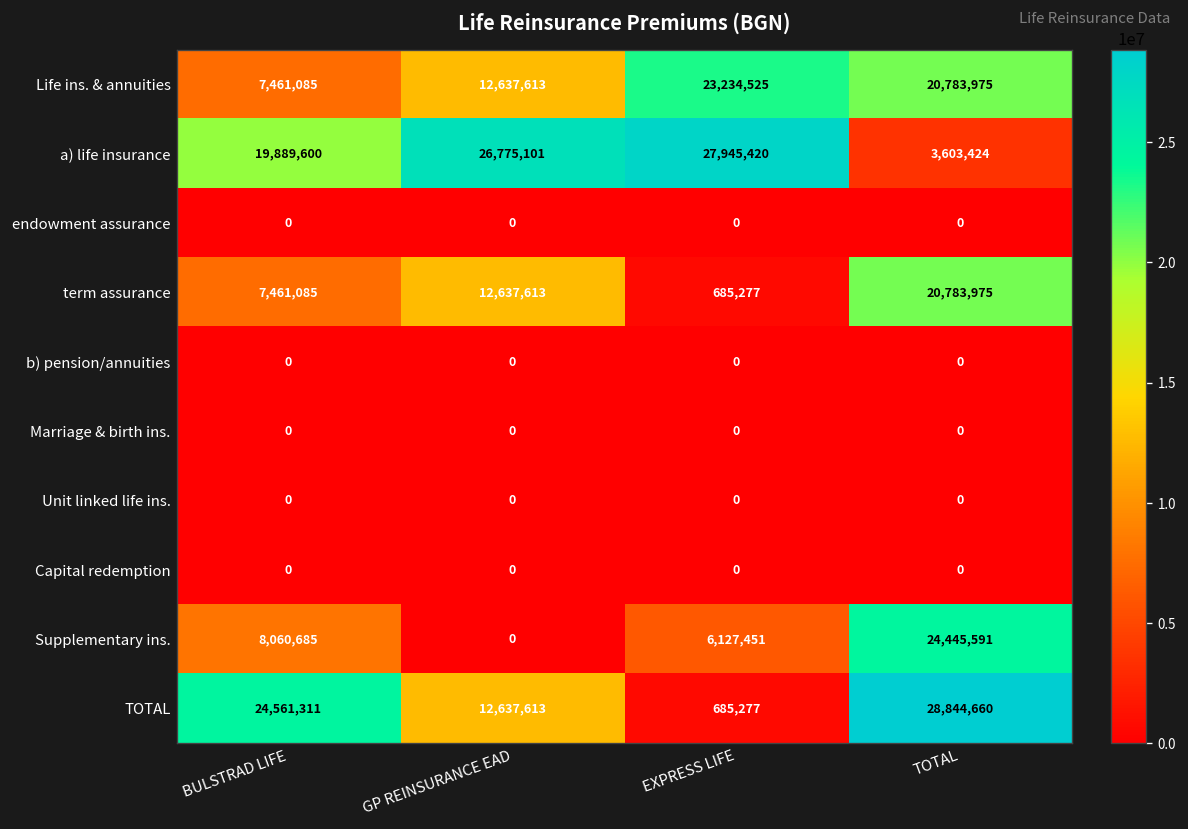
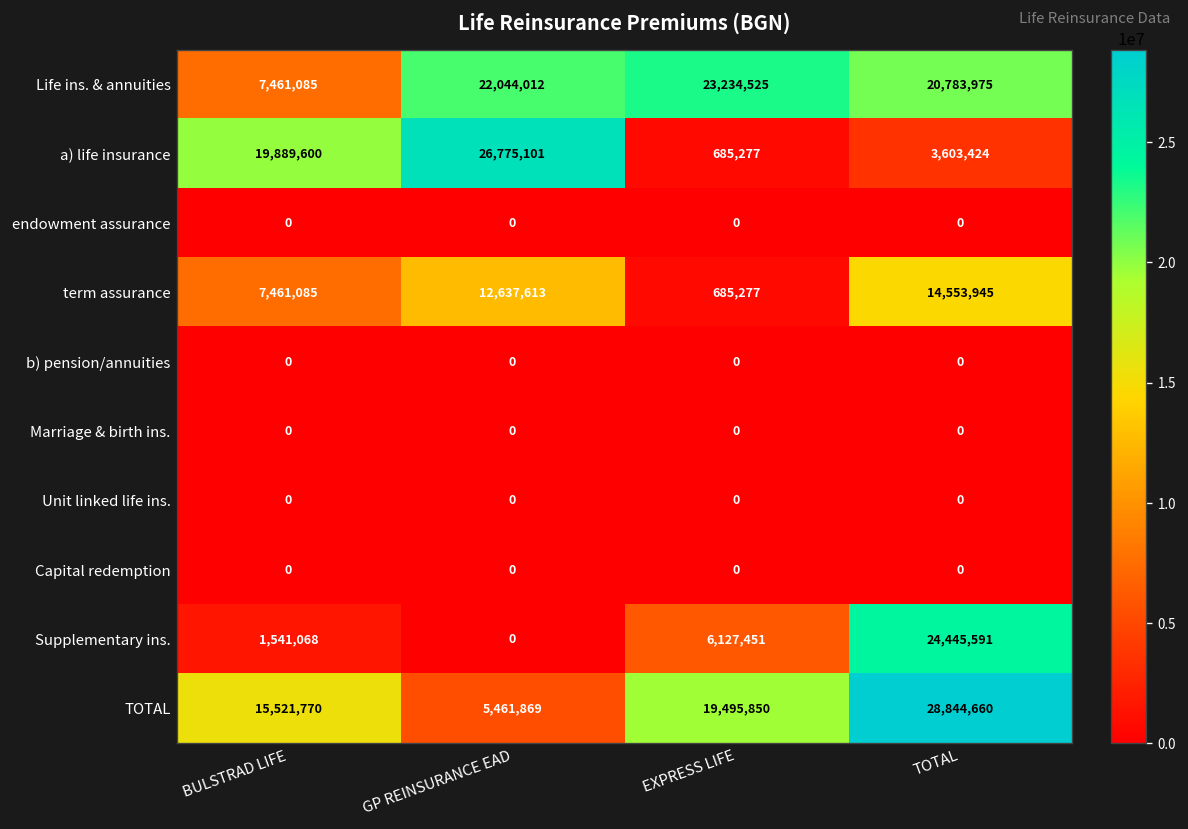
  {
    "Life ins. & annuities": {
      "BULSTRAD LIFE": "7,461,085",
-     "GP REINSURANCE EAD": "12,637,613",
+     "GP REINSURANCE EAD": "22,044,012",
      "EXPRESS LIFE": "23,234,525",
      "TOTAL": "20,783,975"
    },
    "a) life insurance": {
      "BULSTRAD LIFE": "19,889,600",
      "GP REINSURANCE EAD": "26,775,101",
-     "EXPRESS LIFE": "27,945,420",
+     "EXPRESS LIFE": "685,277",
      "TOTAL": "3,603,424"
    },
    "endowment assurance": {
      "BULSTRAD LIFE": "0",
      "GP REINSURANCE EAD": "0",
      "EXPRESS LIFE": "0",
      "TOTAL": "0"
    },
    "term assurance": {
      "BULSTRAD LIFE": "7,461,085",
      "GP REINSURANCE EAD": "12,637,613",
      "EXPRESS LIFE": "685,277",
-     "TOTAL": "20,783,975"
+     "TOTAL": "14,553,945"
    },
    "b) pension/annuities": {
      "BULSTRAD LIFE": "0",
      "GP REINSURANCE EAD": "0",
      "EXPRESS LIFE": "0",
      "TOTAL": "0"
    },
    "Marriage & birth ins.": {
      "BULSTRAD LIFE": "0",
      "GP REINSURANCE EAD": "0",
      "EXPRESS LIFE": "0",
      "TOTAL": "0"
    },
    "Unit linked life ins.": {
      "BULSTRAD LIFE": "0",
      "GP REINSURANCE EAD": "0",
      "EXPRESS LIFE": "0",
      "TOTAL": "0"
    },
    "Capital redemption": {
      "BULSTRAD LIFE": "0",
      "GP REINSURANCE EAD": "0",
      "EXPRESS LIFE": "0",
      "TOTAL": "0"
    },
    "Supplementary ins.": {
-     "BULSTRAD LIFE": "8,060,685",
+     "BULSTRAD LIFE": "1,541,068",
      "GP REINSURANCE EAD": "0",
      "EXPRESS LIFE": "6,127,451",
      "TOTAL": "24,445,591"
    },
    "TOTAL": {
-     "BULSTRAD LIFE": "24,561,311",
-     "GP REINSURANCE EAD": "12,637,613",
-     "EXPRESS LIFE": "685,277",
+     "BULSTRAD LIFE": "15,521,770",
+     "GP REINSURANCE EAD": "5,461,869",
+     "EXPRESS LIFE": "19,495,850",
      "TOTAL": "28,844,660"
    }
  }
